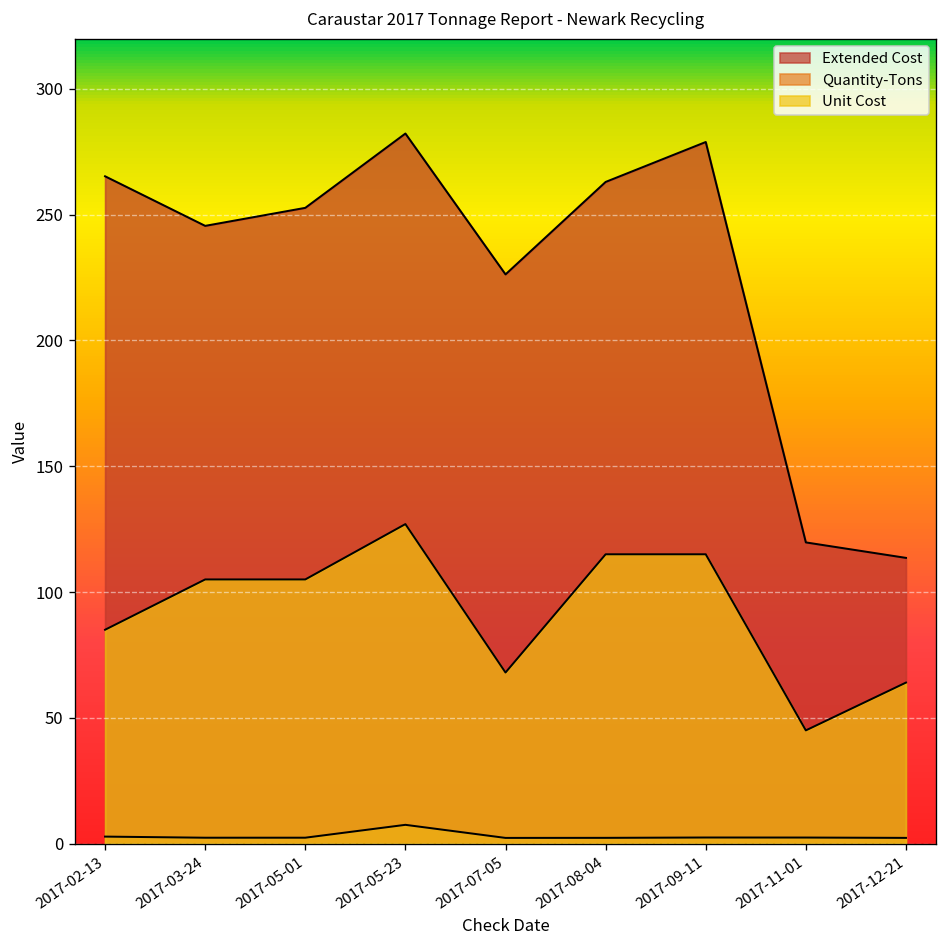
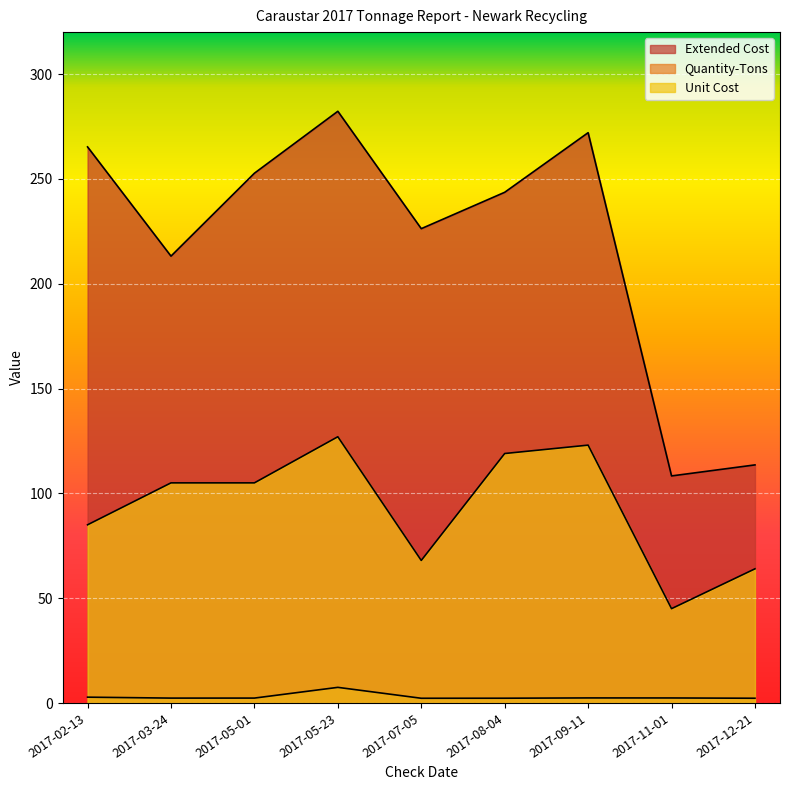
  {
    "Extended Cost": {
      "2017-02-13": 265,
-     "2017-03-24": 246,
+     "2017-03-24": 213,
      "2017-05-01": 253,
      "2017-05-23": 282,
      "2017-07-05": 226,
-     "2017-08-04": 263,
-     "2017-09-11": 279,
-     "2017-11-01": 120,
+     "2017-08-04": 244,
+     "2017-09-11": 272,
+     "2017-11-01": 108,
      "2017-12-21": 114
    },
    "Quantity-Tons": {
      "2017-02-13": 3,
      "2017-03-24": 2,
      "2017-05-01": 2,
      "2017-05-23": 7,
      "2017-07-05": 2,
      "2017-08-04": 2,
      "2017-09-11": 2,
      "2017-11-01": 2,
      "2017-12-21": 2
    },
    "Unit Cost": {
      "2017-02-13": 85,
      "2017-03-24": 105,
      "2017-05-01": 105,
      "2017-05-23": 127,
      "2017-07-05": 68,
-     "2017-08-04": 115,
-     "2017-09-11": 115,
+     "2017-08-04": 119,
+     "2017-09-11": 123,
      "2017-11-01": 45,
      "2017-12-21": 64
    }
  }
